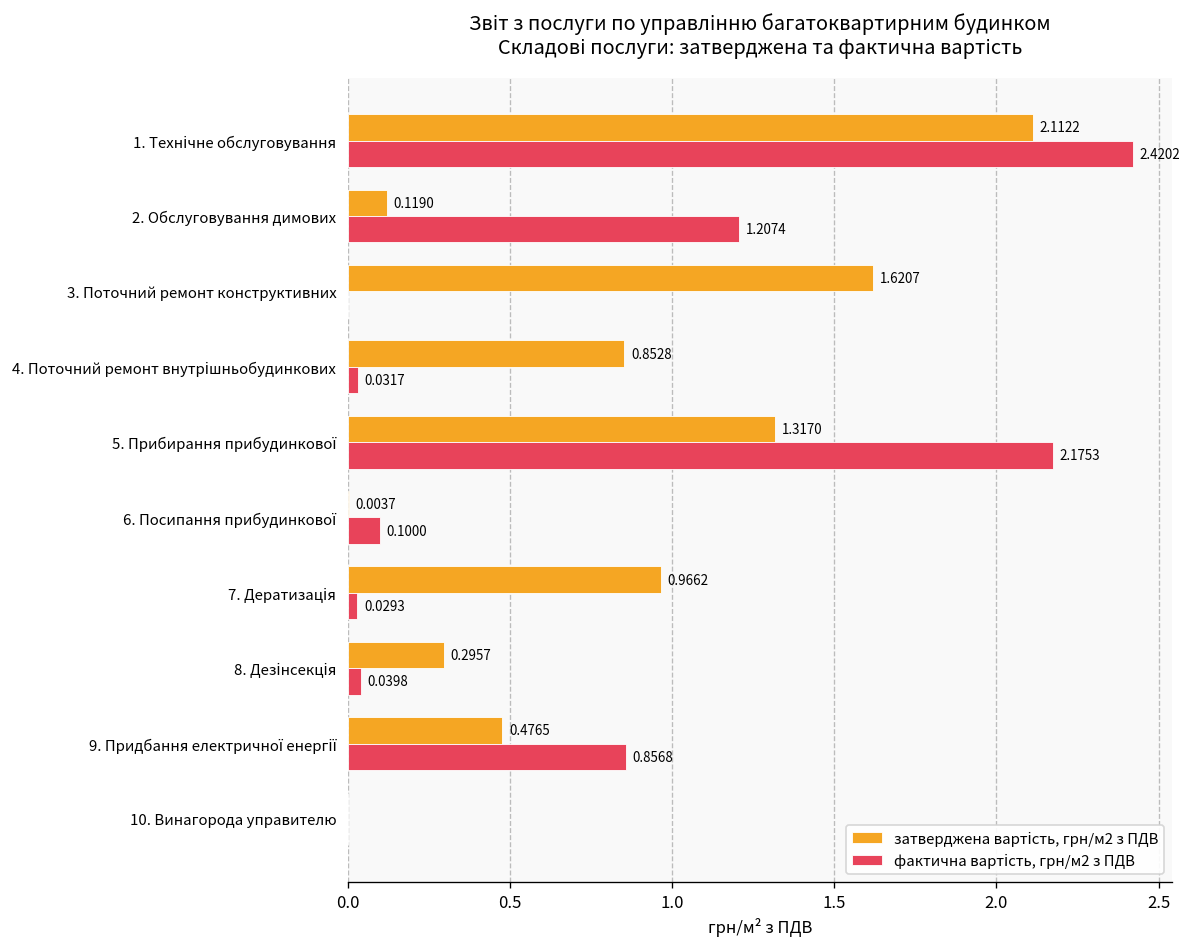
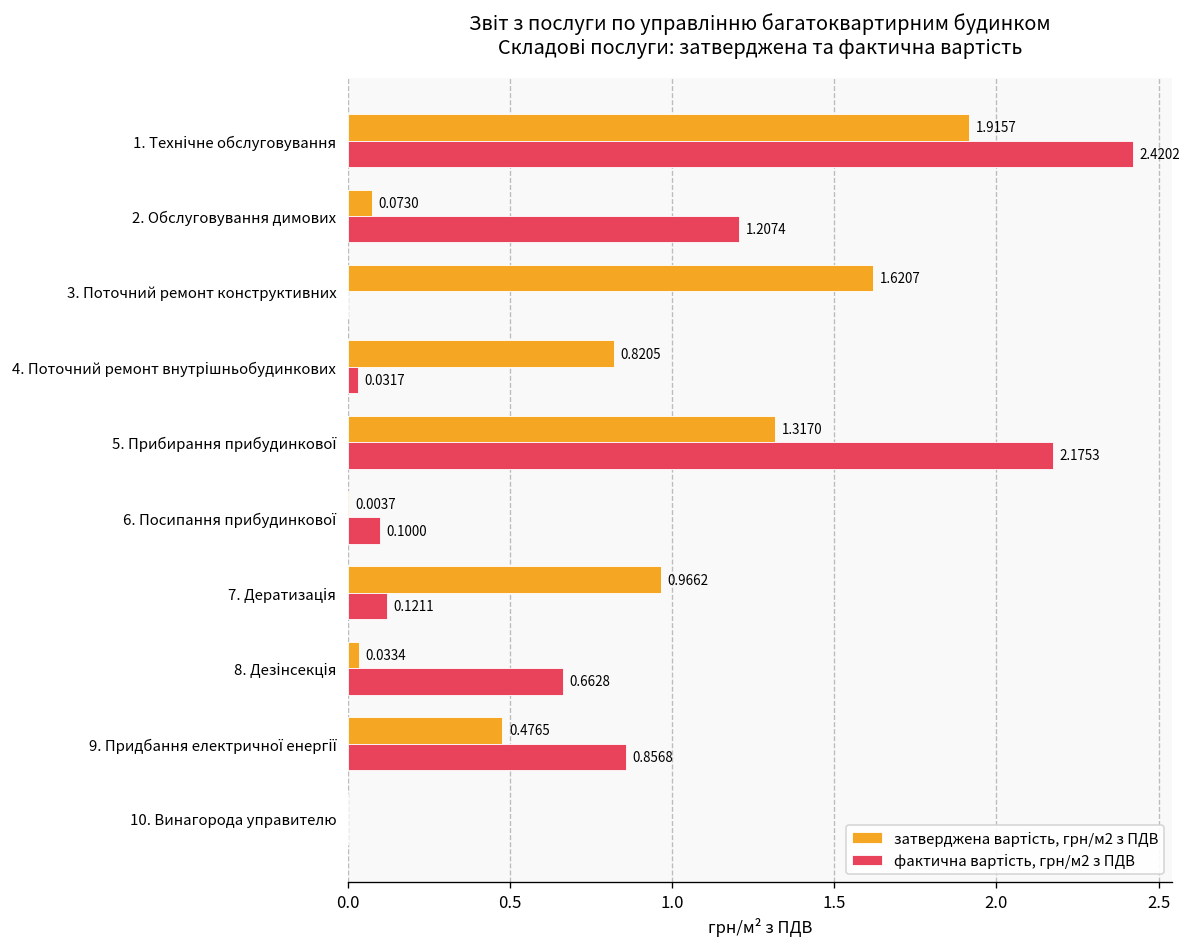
  {
    "затверджена вартість, грн/м2 з ПДВ": {
-     "1. Технічне обслуговування": 2.1122,
-     "2. Обслуговування димових": 0.1190,
+     "1. Технічне обслуговування": 1.9157,
+     "2. Обслуговування димових": 0.0730,
      "3. Поточний ремонт конструктивних": 1.6207,
-     "4. Поточний ремонт внутрішньобудинкових": 0.8528,
+     "4. Поточний ремонт внутрішньобудинкових": 0.8205,
      "5. Прибирання прибудинкової": 1.3170,
      "6. Посипання прибудинкової": 0.0037,
      "7. Дератизація": 0.9662,
-     "8. Дезінсекція": 0.2957,
+     "8. Дезінсекція": 0.0334,
      "9. Придбання електричної енергії": 0.4765
    },
    "фактична вартість, грн/м2 з ПДВ": {
      "1. Технічне обслуговування": 2.4202,
      "2. Обслуговування димових": 1.2074,
      "4. Поточний ремонт внутрішньобудинкових": 0.0317,
      "5. Прибирання прибудинкової": 2.1753,
      "6. Посипання прибудинкової": 0.1000,
-     "7. Дератизація": 0.0293,
-     "8. Дезінсекція": 0.0398,
+     "7. Дератизація": 0.1211,
+     "8. Дезінсекція": 0.6628,
      "9. Придбання електричної енергії": 0.8568
    }
  }
